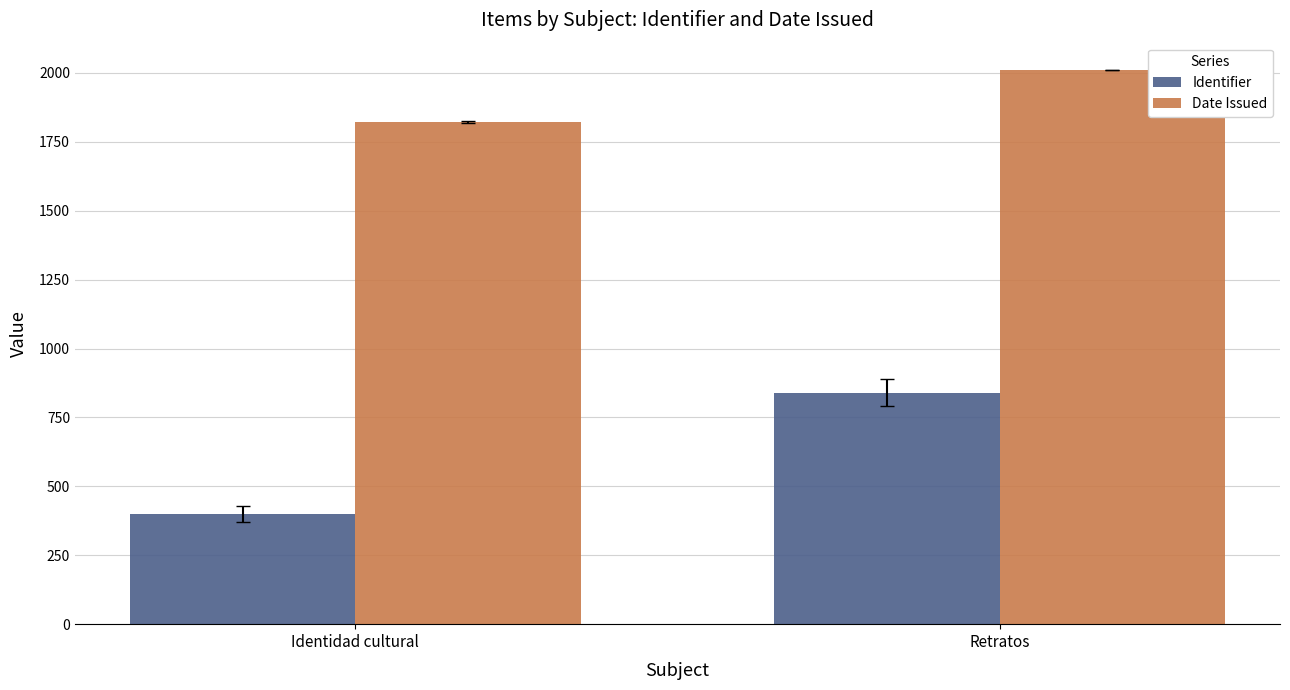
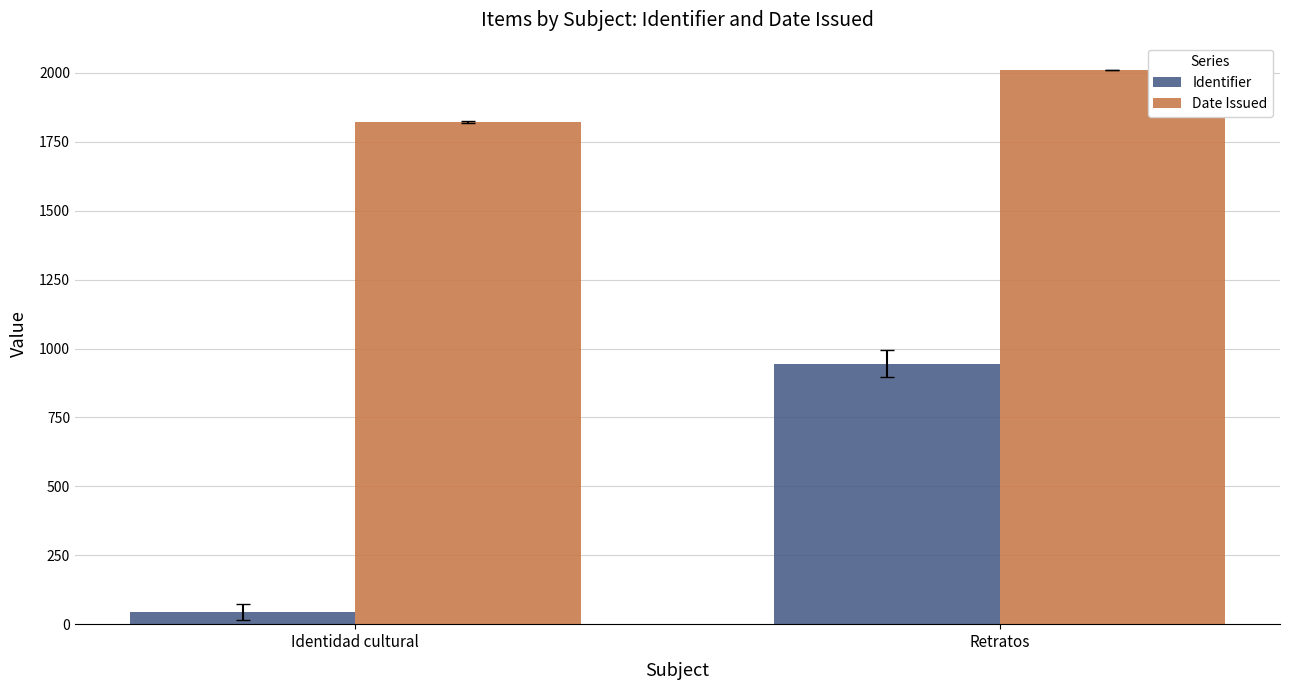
  {
    "Identifier": {
-     "Identidad cultural": 400,
-     "Retratos": 840
+     "Identidad cultural": 40,
+     "Retratos": 950
    },
    "Date Issued": {
      "Identidad cultural": 1820,
      "Retratos": 2010
    }
  }
